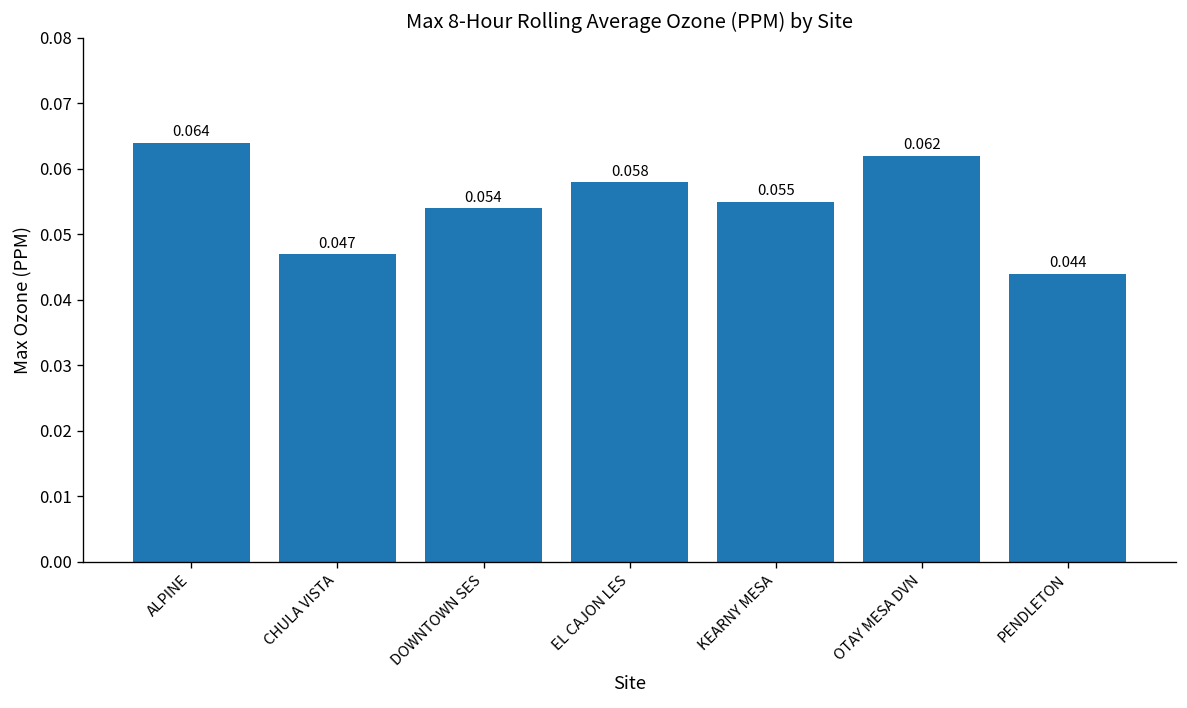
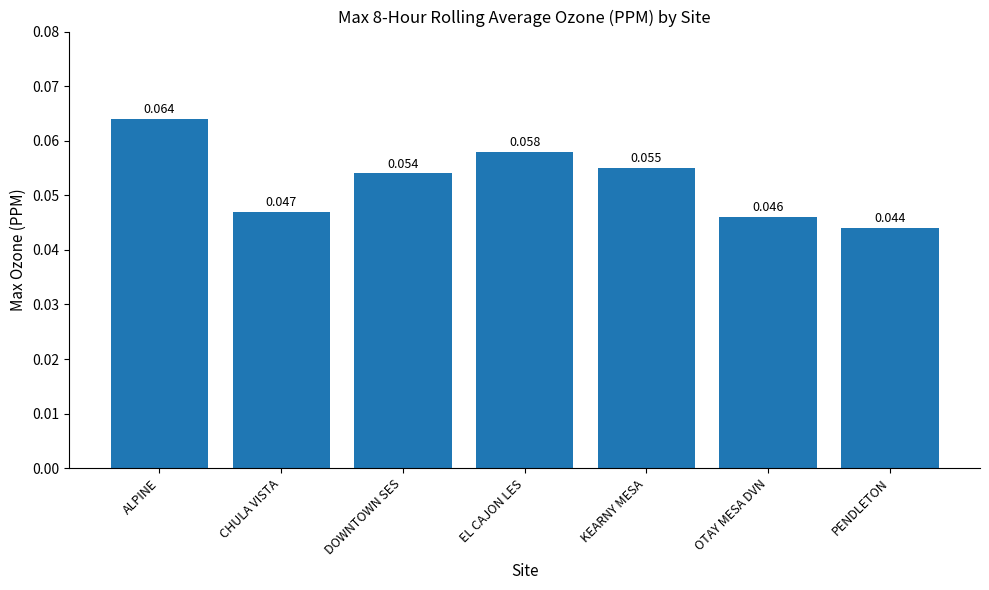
  {
    "ALPINE": 0.064,
    "CHULA VISTA": 0.047,
    "DOWNTOWN SES": 0.054,
    "EL CAJON LES": 0.058,
    "KEARNY MESA": 0.055,
-   "OTAY MESA DVN": 0.062,
+   "OTAY MESA DVN": 0.046,
    "PENDLETON": 0.044
  }
